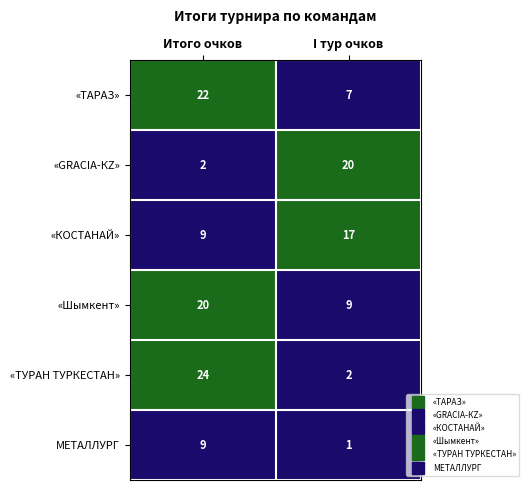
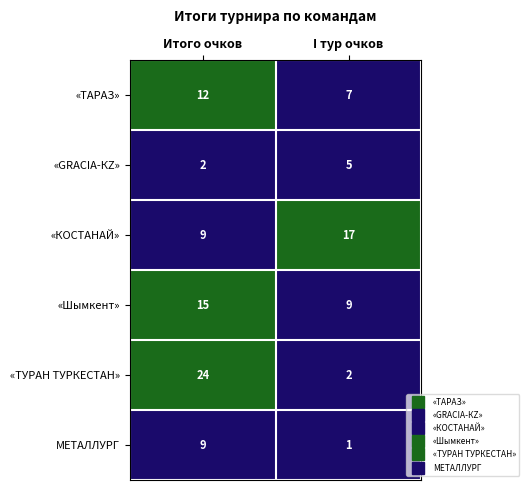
  {
    "«ТАРАЗ»": {
-     "Итого очков": 22,
+     "Итого очков": 12,
      "I тур очков": 7
    },
    "«GRACIA-КZ»": {
      "Итого очков": 2,
-     "I тур очков": 20
+     "I тур очков": 5
    },
    "«КОСТАНАЙ»": {
      "Итого очков": 9,
      "I тур очков": 17
    },
    "«Шымкент»": {
-     "Итого очков": 20,
+     "Итого очков": 15,
      "I тур очков": 9
    },
    "«ТУРАН ТУРКЕСТАН»": {
      "Итого очков": 24,
      "I тур очков": 2
    },
    "МЕТАЛЛУРГ": {
      "Итого очков": 9,
      "I тур очков": 1
    }
  }
